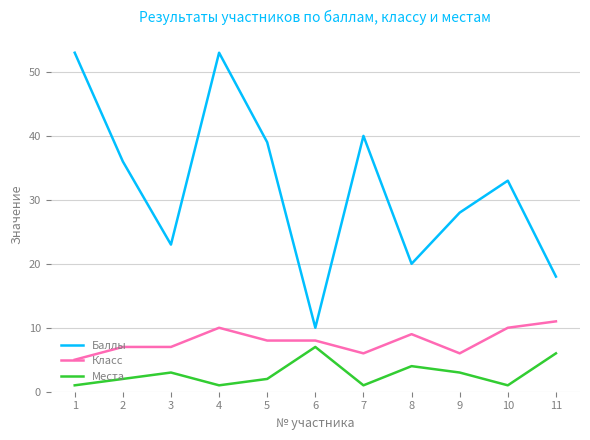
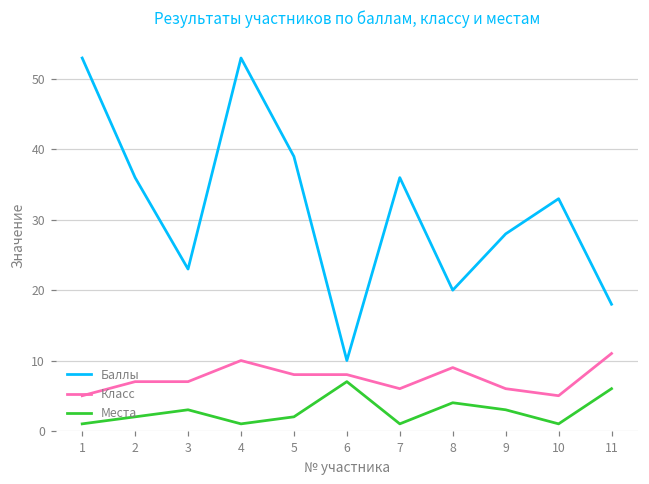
  {
    "Баллы": {
      "1": 53,
      "2": 36,
      "3": 23,
      "4": 53,
      "5": 39,
      "6": 10,
-     "7": 40,
+     "7": 36,
      "8": 20,
      "9": 28,
      "10": 33,
      "11": 18
    },
    "Класс": {
      "1": 5,
      "2": 7,
      "3": 7,
      "4": 10,
      "5": 8,
      "6": 8,
      "7": 6,
      "8": 9,
      "9": 6,
-     "10": 10,
+     "10": 5,
      "11": 11
    },
    "Места": {
      "1": 1,
      "2": 2,
      "3": 3,
      "4": 1,
      "5": 2,
      "6": 7,
      "7": 1,
      "8": 4,
      "9": 3,
      "10": 1,
      "11": 6
    }
  }
